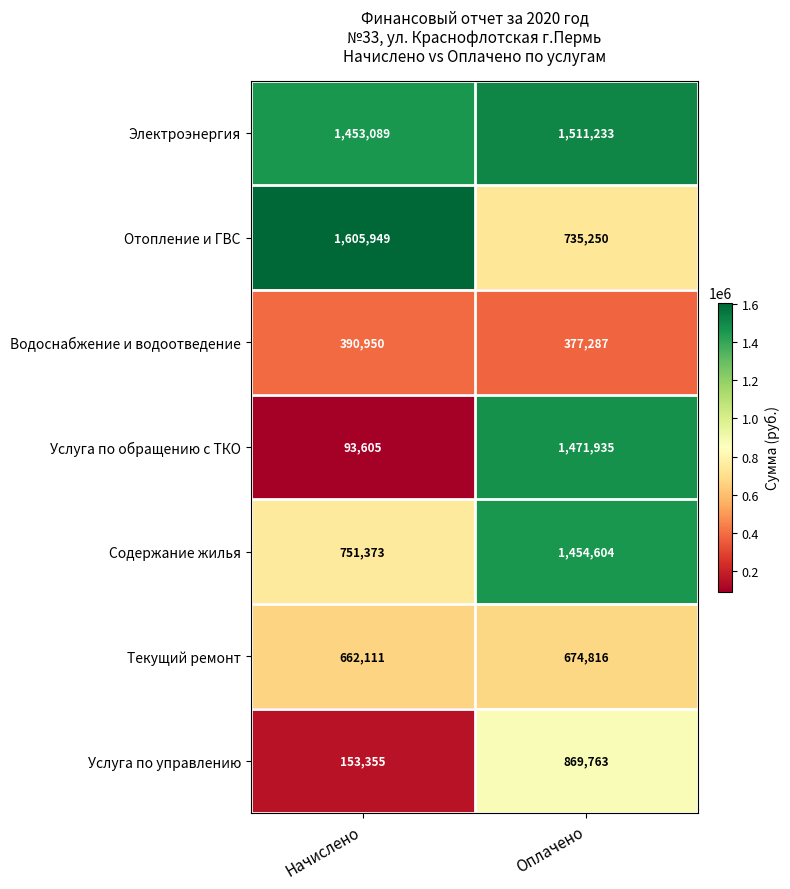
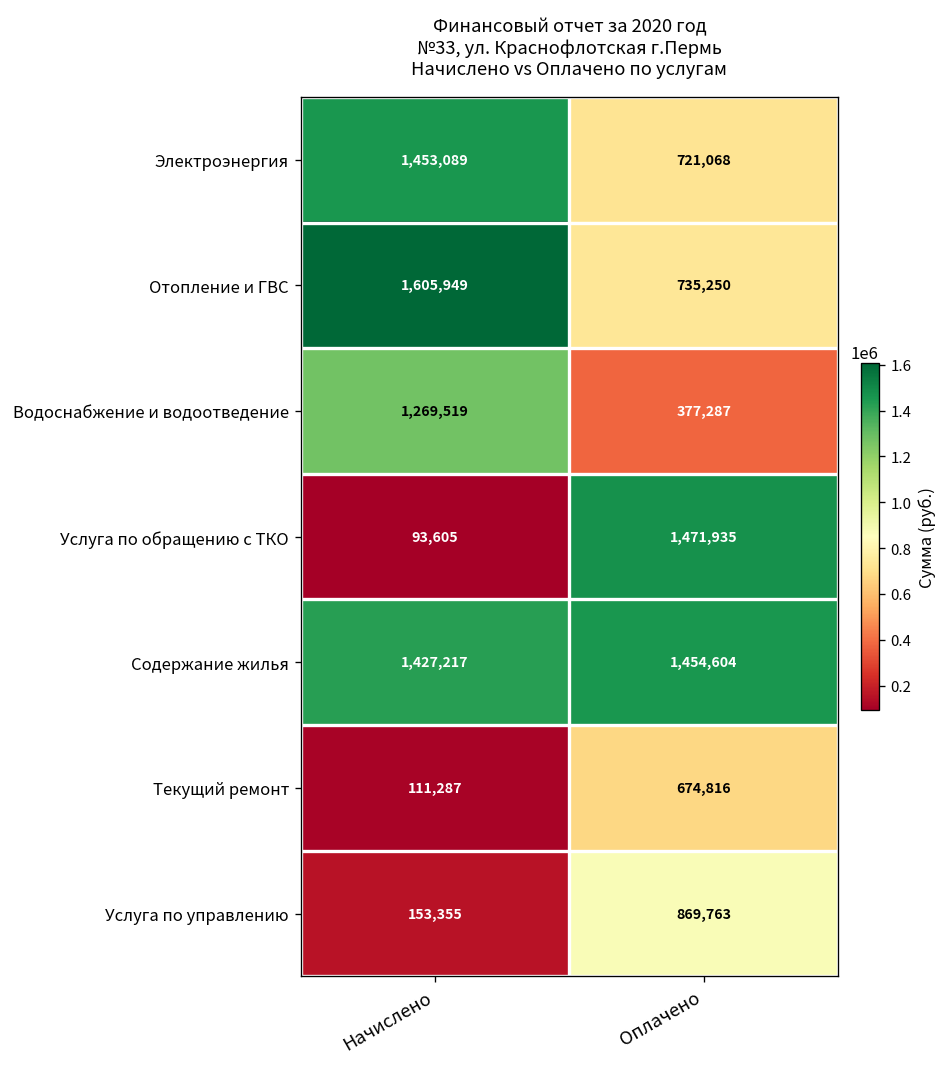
  {
    "Электроэнергия": {
      "Начислено": "1,453,089",
-     "Оплачено": "1,511,233"
+     "Оплачено": "721,068"
    },
    "Отопление и ГВС": {
      "Начислено": "1,605,949",
      "Оплачено": "735,250"
    },
    "Водоснабжение и водоотведение": {
-     "Начислено": "390,950",
+     "Начислено": "1,269,519",
      "Оплачено": "377,287"
    },
    "Услуга по обращению с ТКО": {
      "Начислено": "93,605",
      "Оплачено": "1,471,935"
    },
    "Содержание жилья": {
-     "Начислено": "751,373",
+     "Начислено": "1,427,217",
      "Оплачено": "1,454,604"
    },
    "Текущий ремонт": {
-     "Начислено": "662,111",
+     "Начислено": "111,287",
      "Оплачено": "674,816"
    },
    "Услуга по управлению": {
      "Начислено": "153,355",
      "Оплачено": "869,763"
    }
  }
